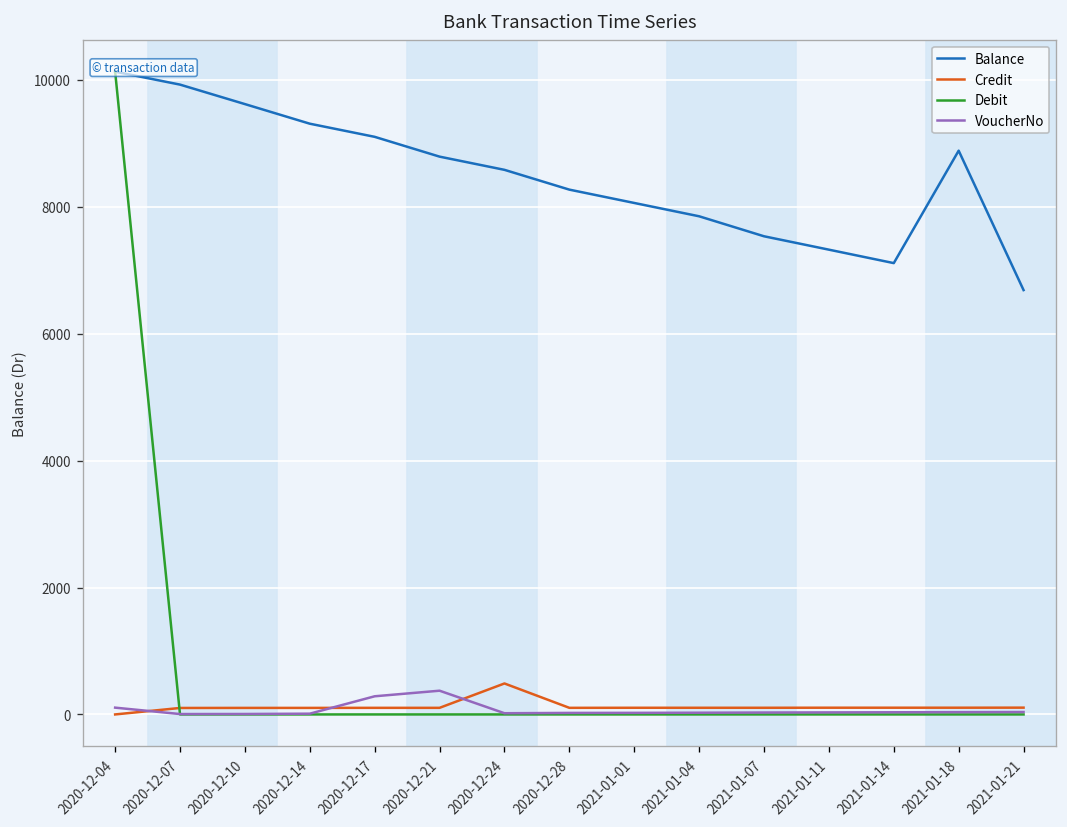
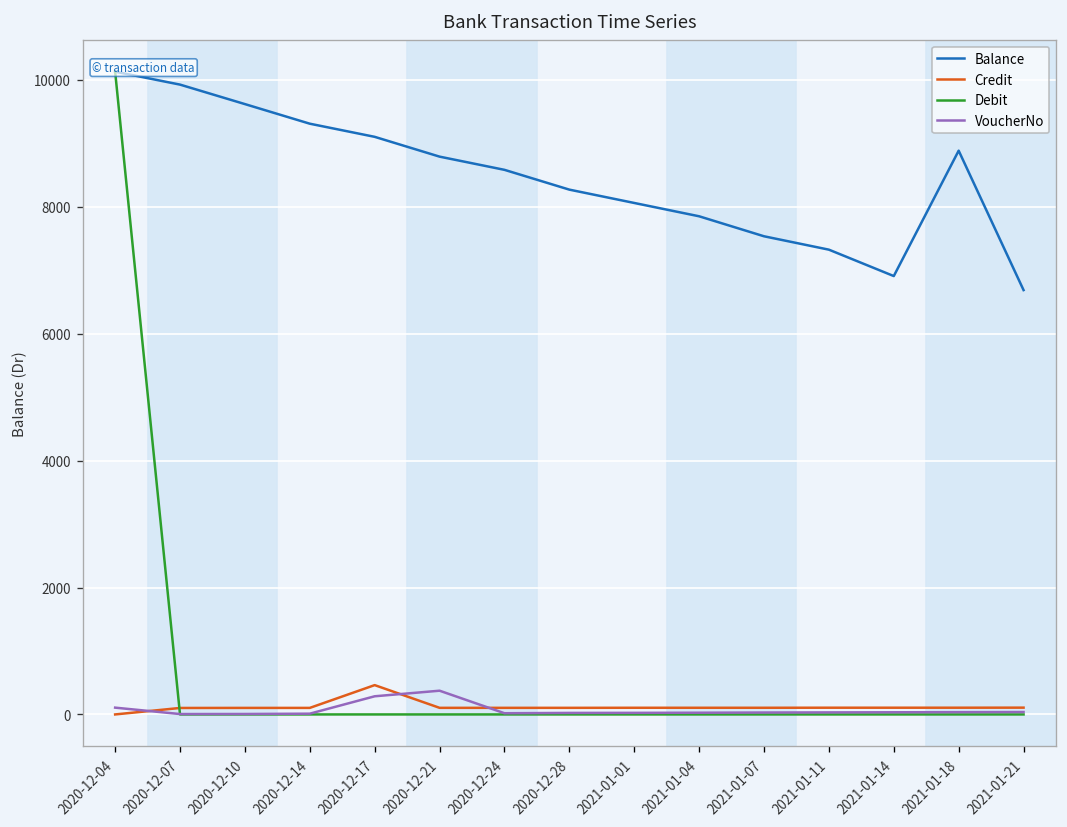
  {
    "Balance": {
      "2020-12-07": 9900,
      "2020-12-10": 9600,
      "2020-12-14": 9300,
      "2020-12-17": 9100,
      "2020-12-21": 8800,
      "2020-12-24": 8600,
      "2020-12-28": 8300,
      "2021-01-01": 8100,
      "2021-01-04": 7900,
      "2021-01-07": 7500,
      "2021-01-11": 7300,
-     "2021-01-14": 7100,
+     "2021-01-14": 6900,
      "2021-01-18": 8900,
      "2021-01-21": 6700
    },
    "Credit": {
      "2020-12-04": 0,
      "2020-12-07": 100,
      "2020-12-10": 100,
      "2020-12-14": 100,
-     "2020-12-17": 100,
+     "2020-12-17": 500,
      "2020-12-21": 100,
-     "2020-12-24": 500,
+     "2020-12-24": 100,
      "2020-12-28": 100,
      "2021-01-01": 100,
      "2021-01-04": 100,
      "2021-01-07": 100,
      "2021-01-11": 100,
      "2021-01-14": 100,
      "2021-01-18": 100,
      "2021-01-21": 100
    },
    "Debit": {
      "2020-12-17": 0,
      "2020-12-21": 0
    },
    "VoucherNo": {
      "2020-12-04": 100,
      "2020-12-17": 300,
      "2020-12-21": 400
    }
  }
